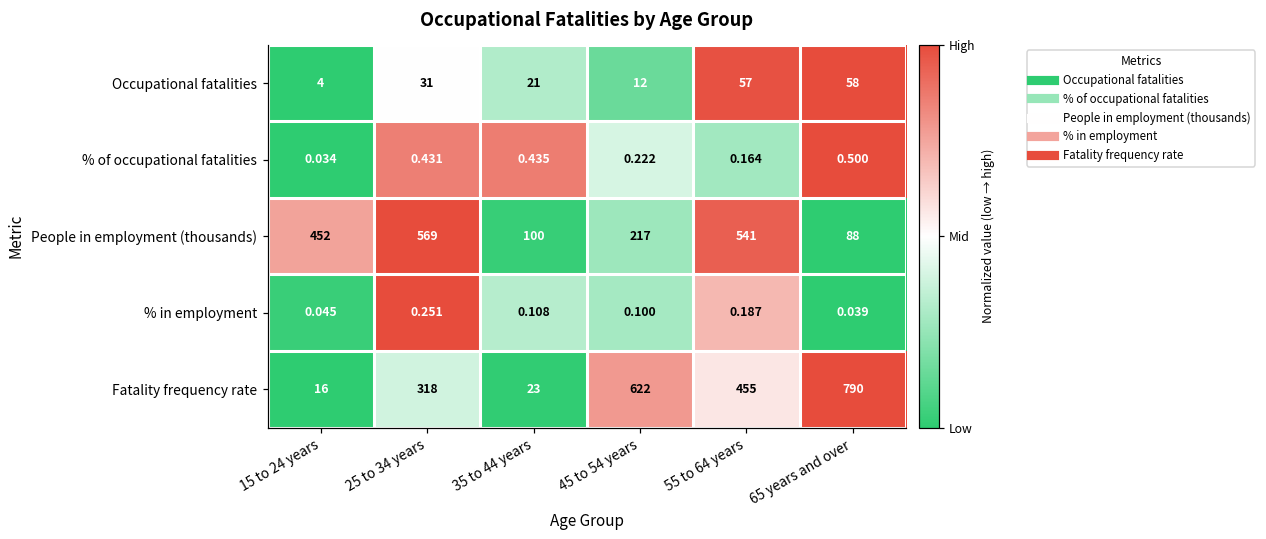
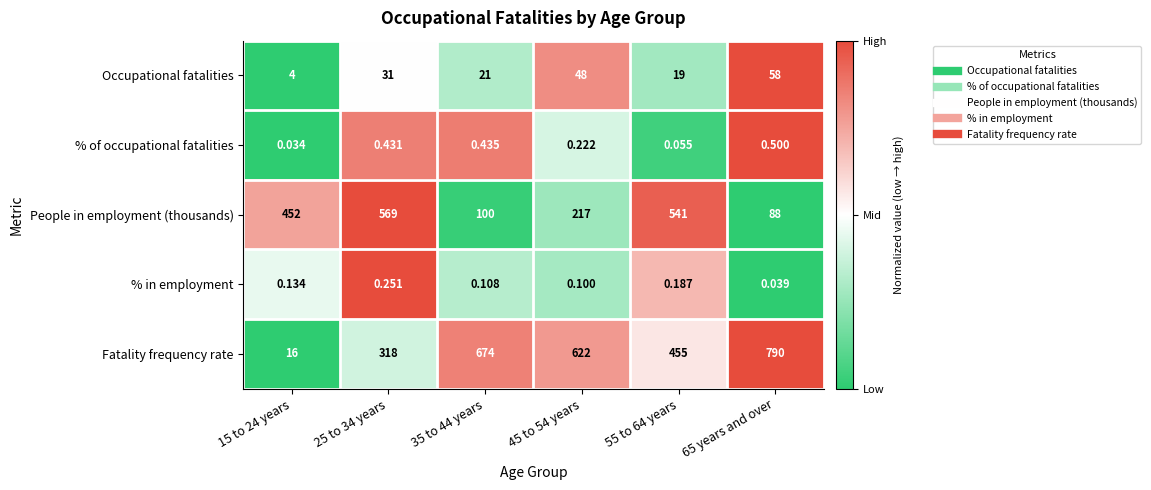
  {
    "Occupational fatalities": {
      "15 to 24 years": 4,
      "25 to 34 years": 31,
      "35 to 44 years": 21,
-     "45 to 54 years": 12,
-     "55 to 64 years": 57,
+     "45 to 54 years": 48,
+     "55 to 64 years": 19,
      "65 years and over": 58
    },
    "% of occupational fatalities": {
      "15 to 24 years": 0.034,
      "25 to 34 years": 0.431,
      "35 to 44 years": 0.435,
      "45 to 54 years": 0.222,
-     "55 to 64 years": 0.164,
+     "55 to 64 years": 0.055,
      "65 years and over": 0.500
    },
    "People in employment (thousands)": {
      "15 to 24 years": 452,
      "25 to 34 years": 569,
      "35 to 44 years": 100,
      "45 to 54 years": 217,
      "55 to 64 years": 541,
      "65 years and over": 88
    },
    "% in employment": {
-     "15 to 24 years": 0.045,
+     "15 to 24 years": 0.134,
      "25 to 34 years": 0.251,
      "35 to 44 years": 0.108,
      "45 to 54 years": 0.100,
      "55 to 64 years": 0.187,
      "65 years and over": 0.039
    },
    "Fatality frequency rate": {
      "15 to 24 years": 16,
      "25 to 34 years": 318,
-     "35 to 44 years": 23,
+     "35 to 44 years": 674,
      "45 to 54 years": 622,
      "55 to 64 years": 455,
      "65 years and over": 790
    }
  }
